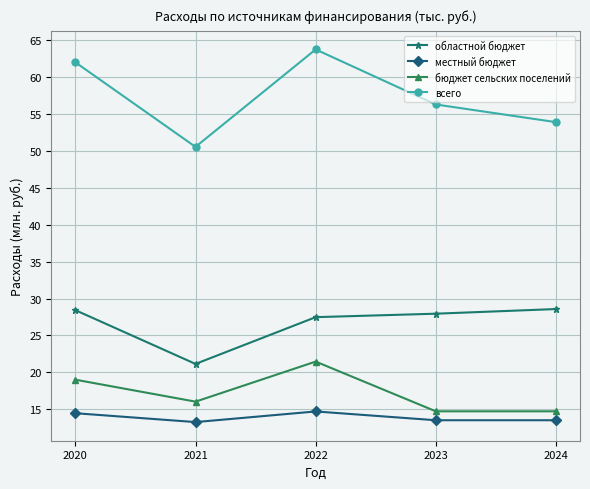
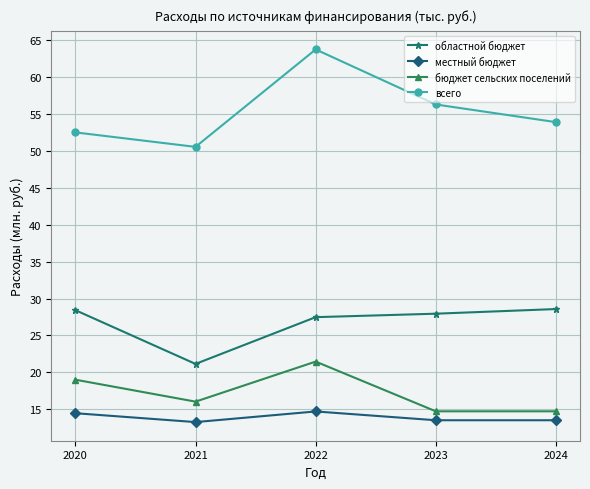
  {
    "всего": {
-     "2020": 62,
+     "2020": 52,
      "2021": 51,
      "2022": 64,
      "2023": 56,
      "2024": 54
    }
  }
